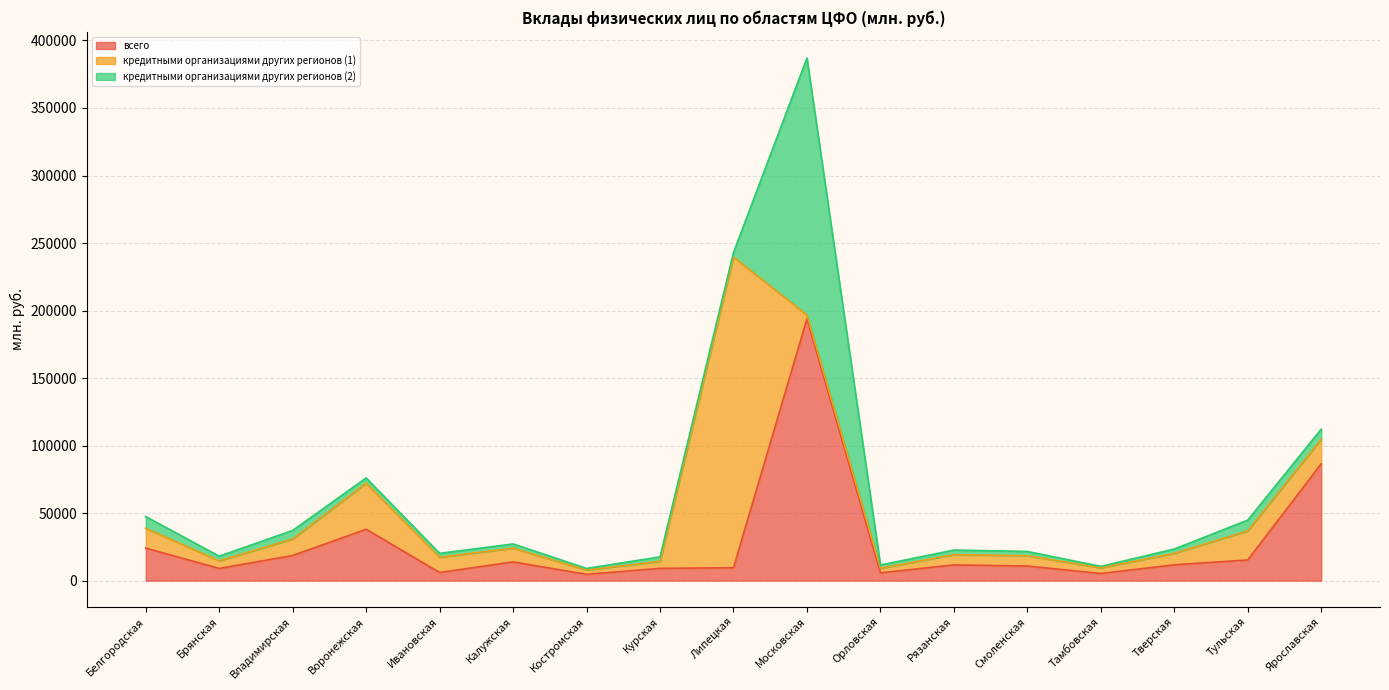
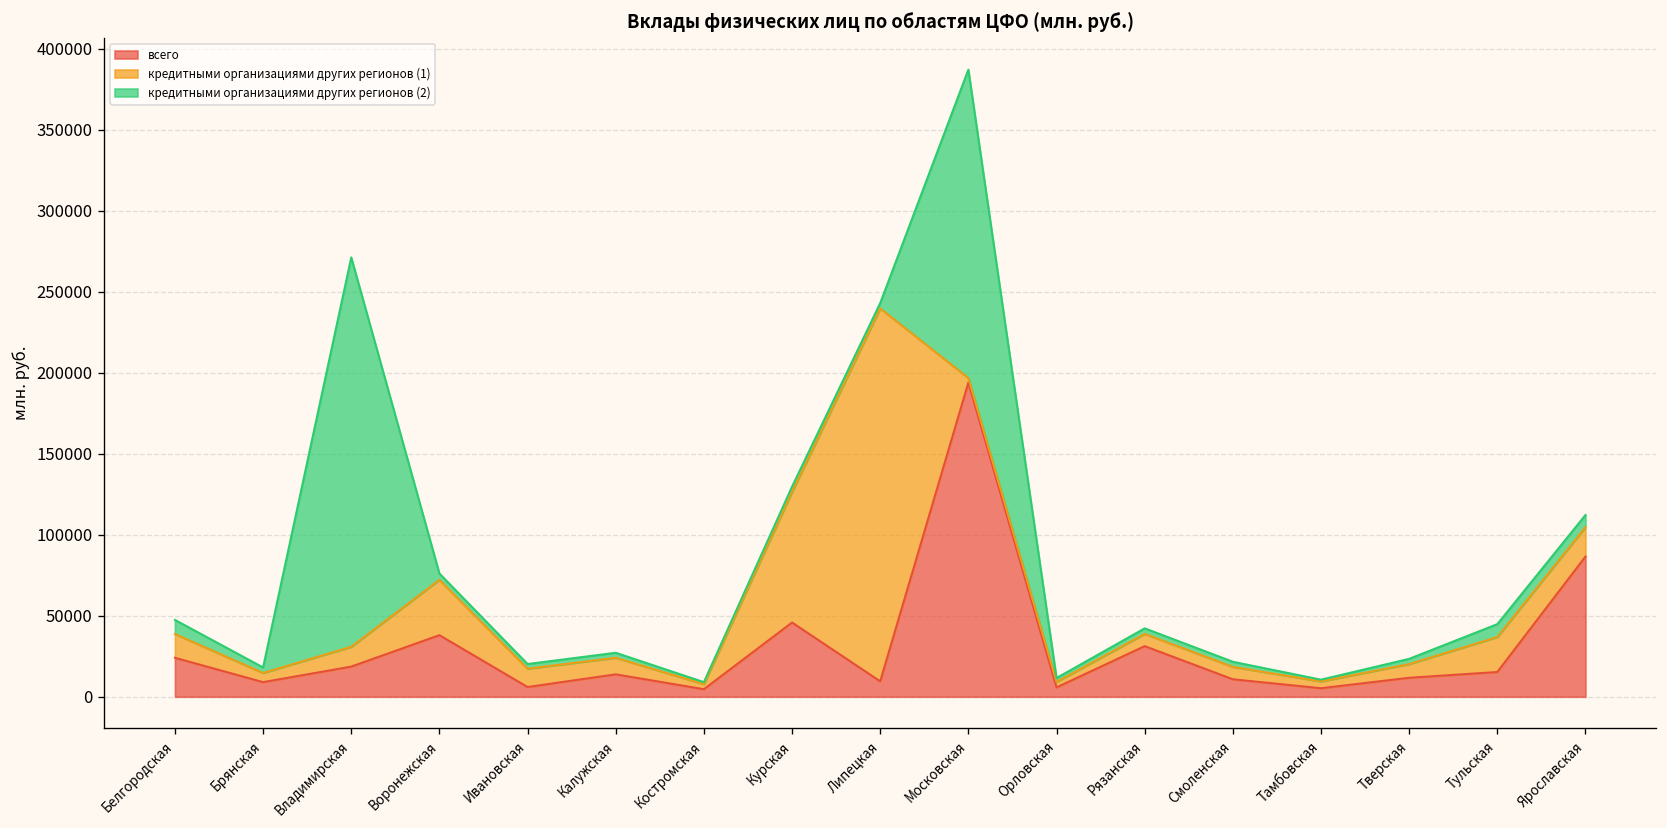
  {
    "всего": {
      "Белгородская": 24000,
      "Брянская": 9000,
      "Владимирская": 19000,
      "Воронежская": 38000,
      "Ивановская": 6000,
      "Калужская": 14000,
      "Костромская": 5000,
-     "Курская": 9000,
+     "Курская": 46000,
      "Липецкая": 10000,
      "Московская": 194000,
      "Орловская": 6000,
-     "Рязанская": 12000,
+     "Рязанская": 31000,
      "Смоленская": 11000,
      "Тамбовская": 5000,
      "Тверская": 12000,
      "Тульская": 15000,
      "Ярославская": 87000
    },
    "кредитными организациями других регионов (1)": {
      "Белгородская": 15000,
      "Брянская": 6000,
      "Владимирская": 12000,
      "Воронежская": 34000,
      "Ивановская": 11000,
      "Калужская": 10000,
-     "Курская": 5000,
+     "Курская": 81000,
      "Липецкая": 230000,
      "Московская": 3000,
      "Орловская": 3000,
      "Рязанская": 8000,
      "Смоленская": 8000,
      "Тверская": 8000,
      "Тульская": 22000,
      "Ярославская": 18000
    },
    "кредитными организациями других регионов (2)": {
      "Белгородская": 9000,
      "Брянская": 3000,
-     "Владимирская": 6000,
+     "Владимирская": 240000,
      "Воронежская": 4000,
      "Ивановская": 3000,
      "Калужская": 3000,
      "Курская": 3000,
      "Липецкая": 3000,
      "Московская": 190000,
      "Орловская": 2000,
      "Рязанская": 3000,
      "Смоленская": 3000,
      "Тверская": 3000,
      "Тульская": 8000,
      "Ярославская": 8000
    }
  }
